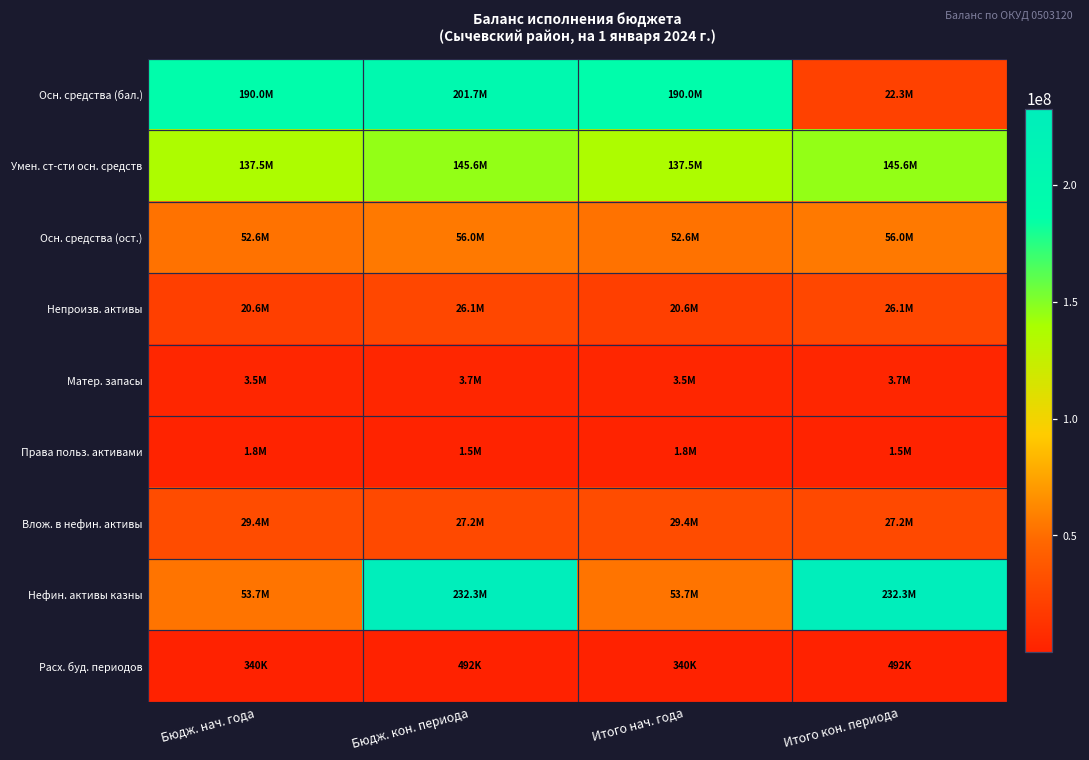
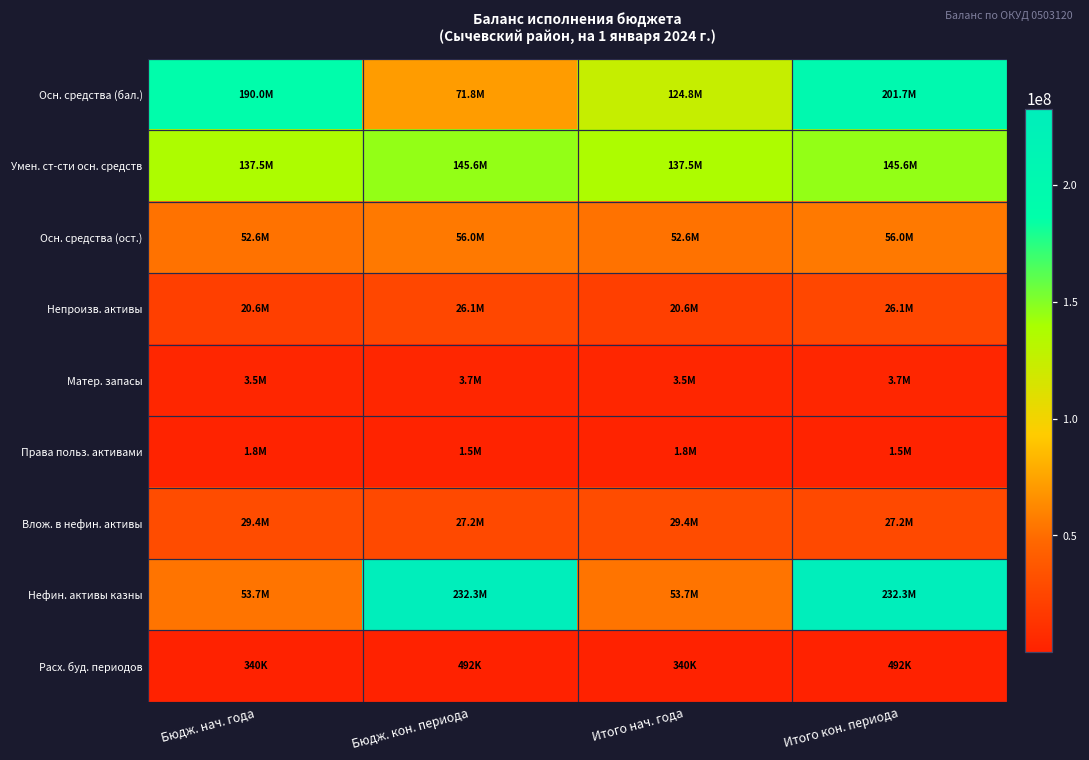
  {
    "Осн. средства (бал.)": {
      "Бюдж. нач. года": "190.0M",
-     "Бюдж. кон. периода": "201.7M",
-     "Итого нач. года": "190.0M",
-     "Итого кон. периода": "22.3M"
+     "Бюдж. кон. периода": "71.8M",
+     "Итого нач. года": "124.8M",
+     "Итого кон. периода": "201.7M"
    },
    "Умен. ст-сти осн. средств": {
      "Бюдж. нач. года": "137.5M",
      "Бюдж. кон. периода": "145.6M",
      "Итого нач. года": "137.5M",
      "Итого кон. периода": "145.6M"
    },
    "Осн. средства (ост.)": {
      "Бюдж. нач. года": "52.6M",
      "Бюдж. кон. периода": "56.0M",
      "Итого нач. года": "52.6M",
      "Итого кон. периода": "56.0M"
    },
    "Непроизв. активы": {
      "Бюдж. нач. года": "20.6M",
      "Бюдж. кон. периода": "26.1M",
      "Итого нач. года": "20.6M",
      "Итого кон. периода": "26.1M"
    },
    "Матер. запасы": {
      "Бюдж. нач. года": "3.5M",
      "Бюдж. кон. периода": "3.7M",
      "Итого нач. года": "3.5M",
      "Итого кон. периода": "3.7M"
    },
    "Права польз. активами": {
      "Бюдж. нач. года": "1.8M",
      "Бюдж. кон. периода": "1.5M",
      "Итого нач. года": "1.8M",
      "Итого кон. периода": "1.5M"
    },
    "Влож. в нефин. активы": {
      "Бюдж. нач. года": "29.4M",
      "Бюдж. кон. периода": "27.2M",
      "Итого нач. года": "29.4M",
      "Итого кон. периода": "27.2M"
    },
    "Нефин. активы казны": {
      "Бюдж. нач. года": "53.7M",
      "Бюдж. кон. периода": "232.3M",
      "Итого нач. года": "53.7M",
      "Итого кон. периода": "232.3M"
    },
    "Расх. буд. периодов": {
      "Бюдж. нач. года": "340K",
      "Бюдж. кон. периода": "492K",
      "Итого нач. года": "340K",
      "Итого кон. периода": "492K"
    }
  }
